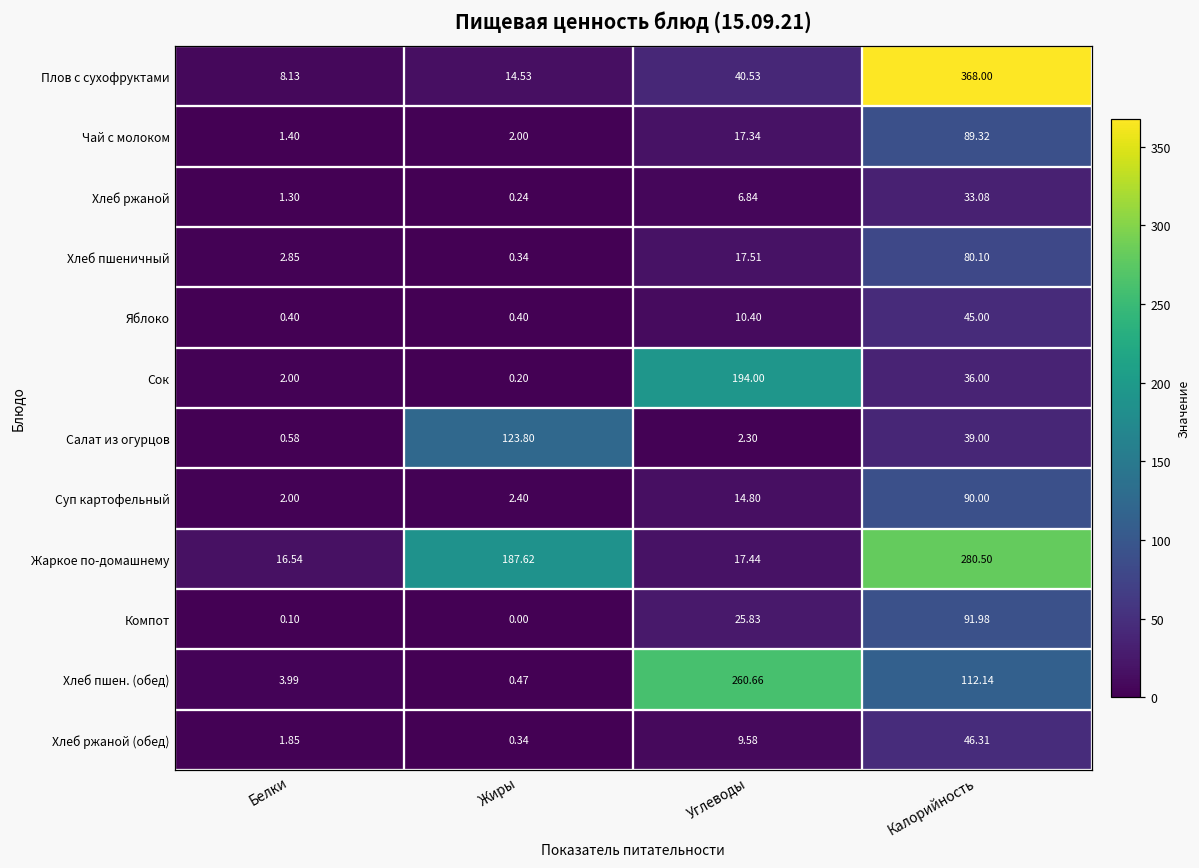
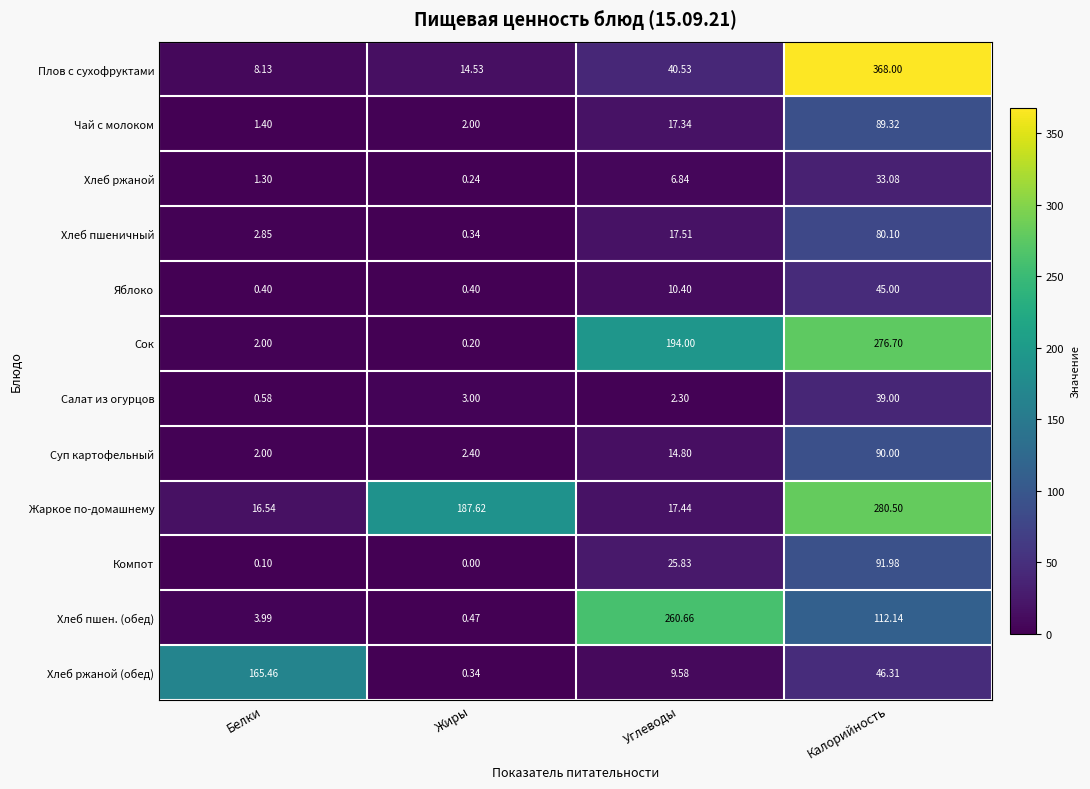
  {
    "Плов с сухофруктами": {
      "Белки": 8.13,
      "Жиры": 14.53,
      "Углеводы": 40.53,
      "Калорийность": 368.00
    },
    "Чай с молоком": {
      "Белки": 1.40,
      "Жиры": 2.00,
      "Углеводы": 17.34,
      "Калорийность": 89.32
    },
    "Хлеб ржаной": {
      "Белки": 1.30,
      "Жиры": 0.24,
      "Углеводы": 6.84,
      "Калорийность": 33.08
    },
    "Хлеб пшеничный": {
      "Белки": 2.85,
      "Жиры": 0.34,
      "Углеводы": 17.51,
      "Калорийность": 80.10
    },
    "Яблоко": {
      "Белки": 0.40,
      "Жиры": 0.40,
      "Углеводы": 10.40,
      "Калорийность": 45.00
    },
    "Сок": {
      "Белки": 2.00,
      "Жиры": 0.20,
      "Углеводы": 194.00,
-     "Калорийность": 36.00
+     "Калорийность": 276.70
    },
    "Салат из огурцов": {
      "Белки": 0.58,
-     "Жиры": 123.80,
+     "Жиры": 3.00,
      "Углеводы": 2.30,
      "Калорийность": 39.00
    },
    "Суп картофельный": {
      "Белки": 2.00,
      "Жиры": 2.40,
      "Углеводы": 14.80,
      "Калорийность": 90.00
    },
    "Жаркое по-домашнему": {
      "Белки": 16.54,
      "Жиры": 187.62,
      "Углеводы": 17.44,
      "Калорийность": 280.50
    },
    "Компот": {
      "Белки": 0.10,
      "Жиры": 0.00,
      "Углеводы": 25.83,
      "Калорийность": 91.98
    },
    "Хлеб пшен. (обед)": {
      "Белки": 3.99,
      "Жиры": 0.47,
      "Углеводы": 260.66,
      "Калорийность": 112.14
    },
    "Хлеб ржаной (обед)": {
-     "Белки": 1.85,
+     "Белки": 165.46,
      "Жиры": 0.34,
      "Углеводы": 9.58,
      "Калорийность": 46.31
    }
  }
